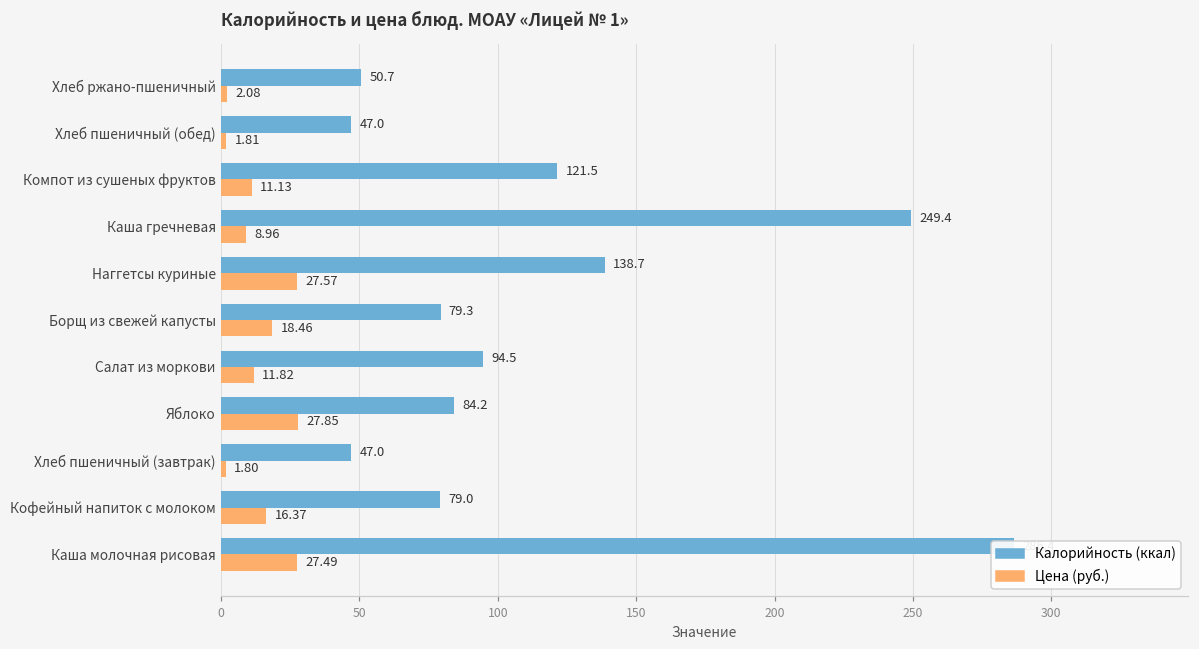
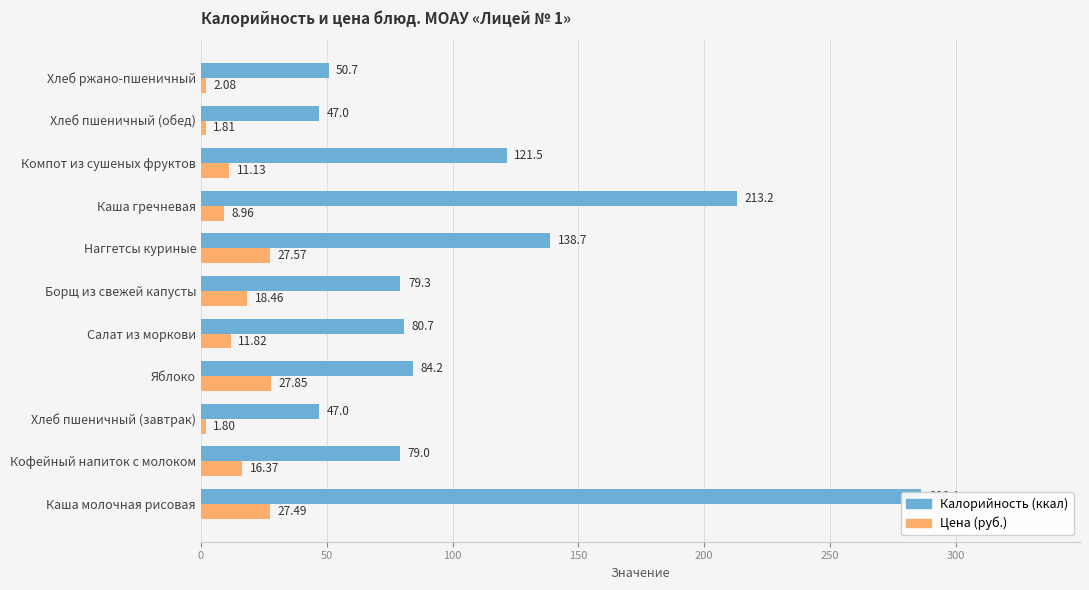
  {
    "Калорийность (ккал)": {
      "Хлеб ржано-пшеничный": 50.7,
      "Хлеб пшеничный (обед)": 47.0,
      "Компот из сушеных фруктов": 121.5,
-     "Каша гречневая": 249.4,
+     "Каша гречневая": 213.2,
      "Наггетсы куриные": 138.7,
      "Борщ из свежей капусты": 79.3,
-     "Салат из моркови": 94.5,
+     "Салат из моркови": 80.7,
      "Яблоко": 84.2,
      "Хлеб пшеничный (завтрак)": 47.0,
      "Кофейный напиток с молоком": 79.0
    },
    "Цена (руб.)": {
      "Хлеб ржано-пшеничный": 2.08,
      "Хлеб пшеничный (обед)": 1.81,
      "Компот из сушеных фруктов": 11.13,
      "Каша гречневая": 8.96,
      "Наггетсы куриные": 27.57,
      "Борщ из свежей капусты": 18.46,
      "Салат из моркови": 11.82,
      "Яблоко": 27.85,
      "Хлеб пшеничный (завтрак)": 1.80,
      "Кофейный напиток с молоком": 16.37,
      "Каша молочная рисовая": 27.49
    }
  }
